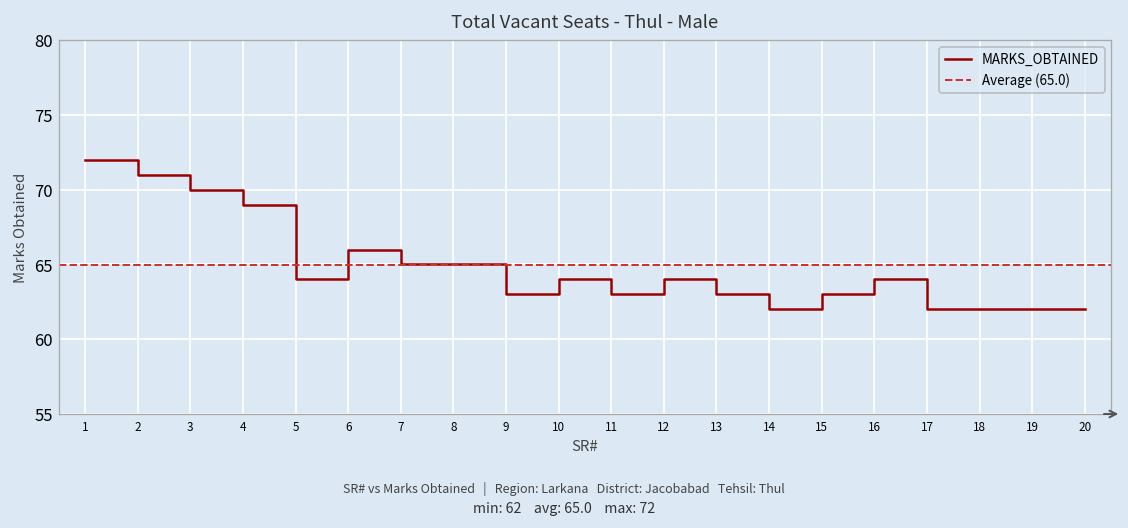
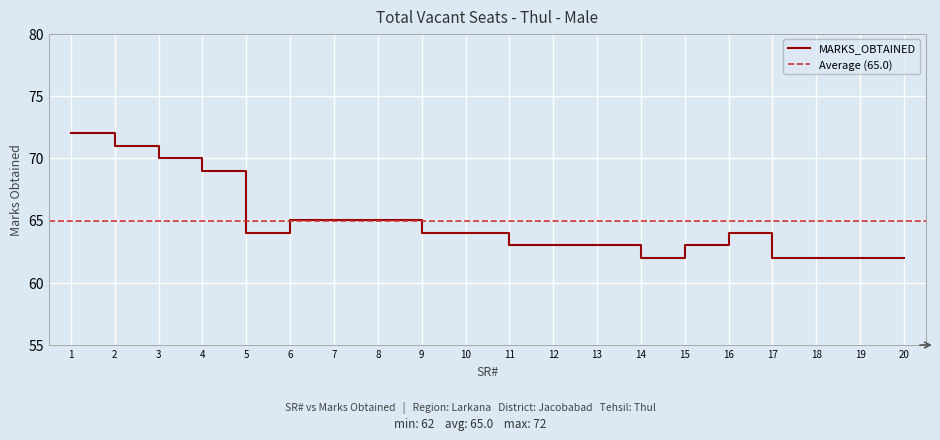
  {
    "1": 72,
    "2": 71,
    "3": 70,
    "4": 69,
    "5": 64,
-   "6": 66,
+   "6": 65,
    "7": 65,
    "8": 65,
-   "9": 63,
+   "9": 64,
    "10": 64,
    "11": 63,
-   "12": 64,
+   "12": 63,
    "13": 63,
    "14": 62,
    "15": 63,
    "16": 64,
    "17": 62,
    "18": 62,
    "19": 62,
    "20": 62
  }
